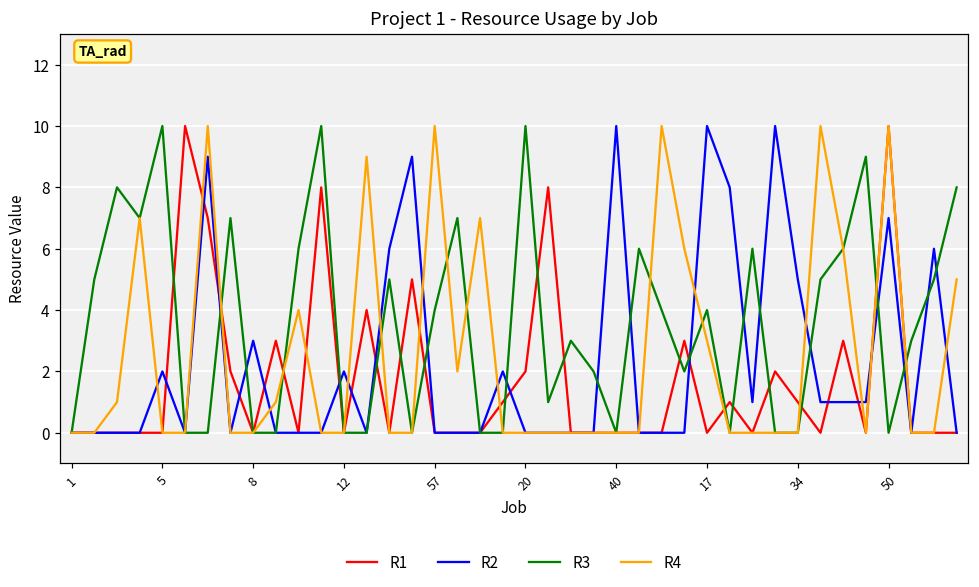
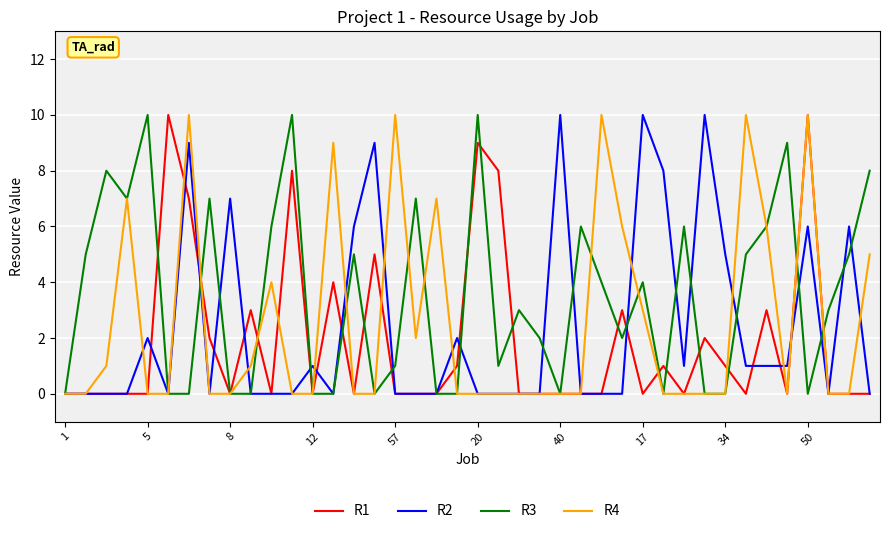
  {
    "R1": {
-     "20": 2
+     "20": 9
    },
    "R2": {
-     "8": 3,
-     "12": 2,
+     "8": 7,
+     "12": 1,
      "40": 10,
-     "50": 7
+     "50": 6
    },
    "R3": {
-     "57": 4,
+     "57": 1,
      "20": 10,
      "50": 0
    },
    "R4": {
      "57": 10
    }
  }
